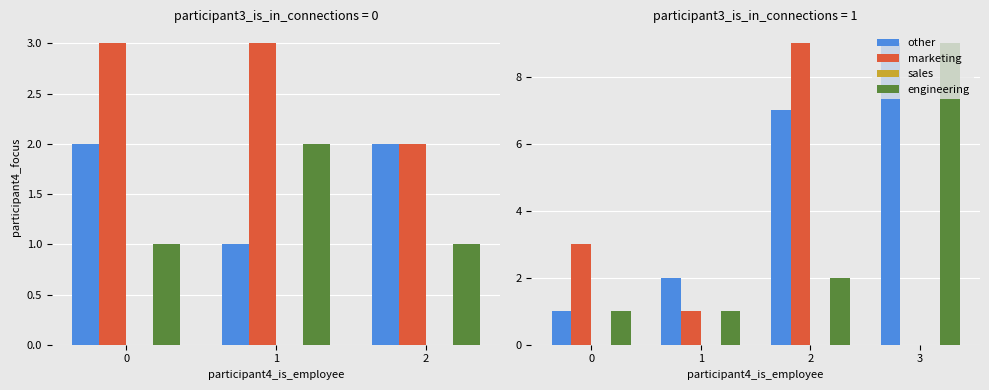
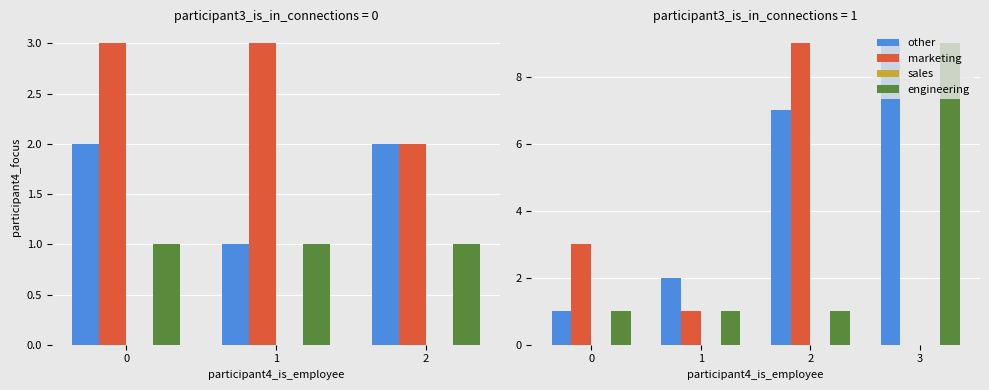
  {
    "participant3_is_in_connections = 0": {
      "other": {
        "0": 2,
        "1": 1,
        "2": 2
      },
      "marketing": {
        "0": 3,
        "1": 3,
        "2": 2
      },
      "sales": {
        "0": 0,
        "1": 0,
        "2": 0
      },
      "engineering": {
        "0": 1,
-       "1": 2,
+       "1": 1,
        "2": 1
      }
    },
    "participant3_is_in_connections = 1": {
      "other": {
        "0": 1,
        "1": 2,
        "2": 7
      },
      "marketing": {
        "0": 3,
        "1": 1,
        "2": 9,
        "3": 0
      },
      "sales": {
        "0": 0,
        "1": 0,
        "2": 0,
        "3": 0
      },
      "engineering": {
        "0": 1,
        "1": 1,
-       "2": 2
+       "2": 1
      }
    }
  }
